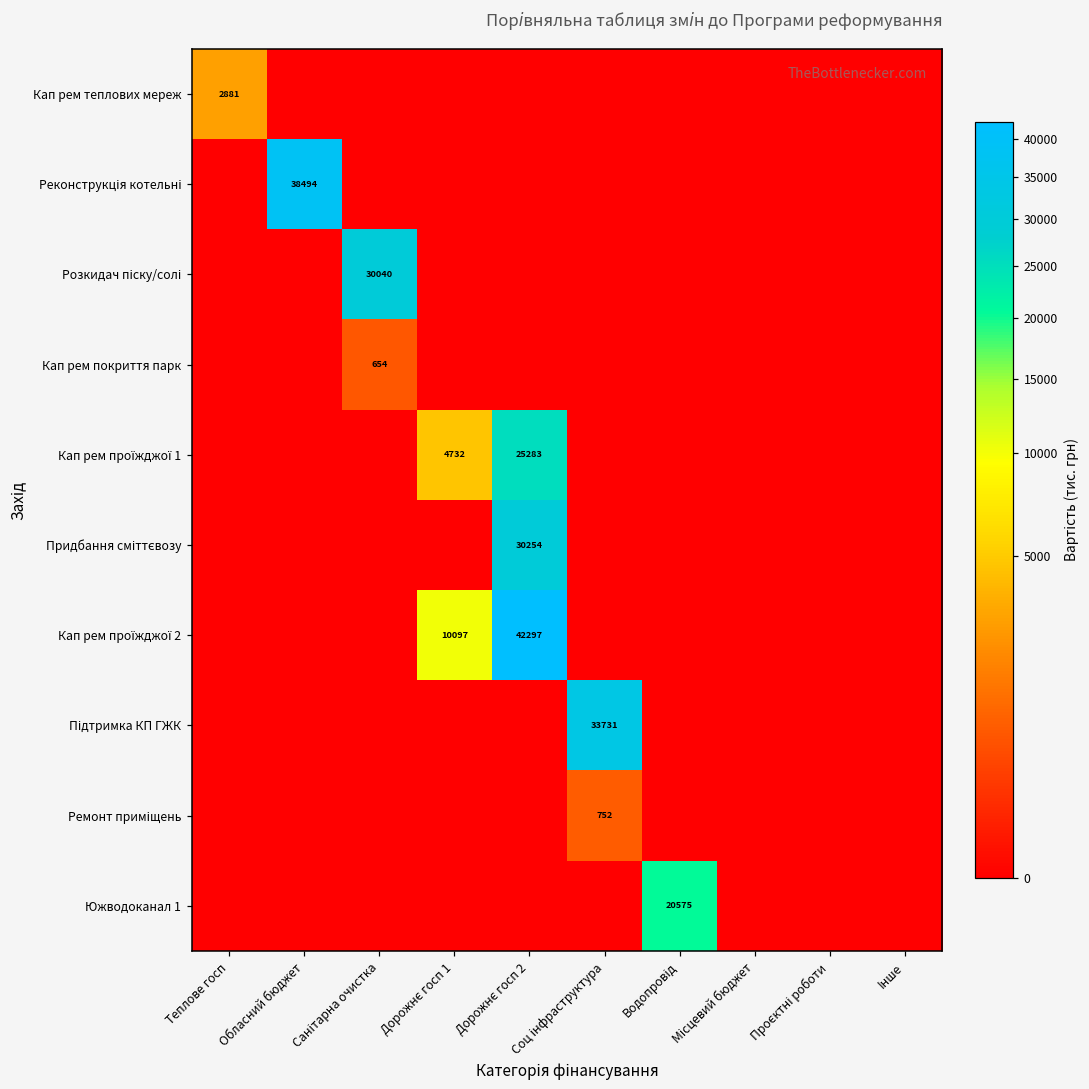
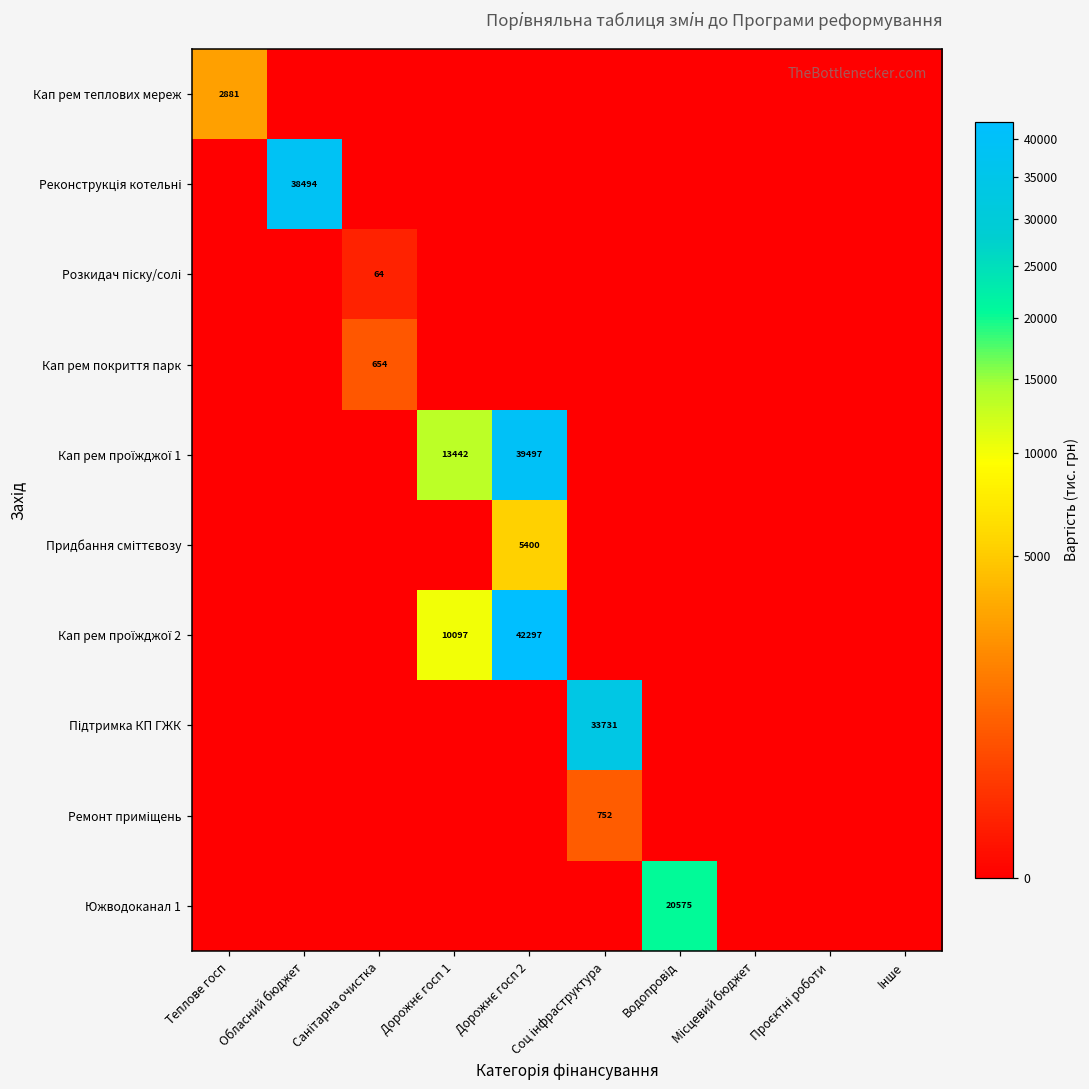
  {
    "Кап рем теплових мереж": {
      "Теплове госп": 2881
    },
    "Реконструкція котельні": {
      "Обласний бюджет": 38494
    },
    "Розкидач піску/солі": {
-     "Санітарна очистка": 30040
+     "Санітарна очистка": 64
    },
    "Кап рем покриття парк": {
      "Санітарна очистка": 654
    },
    "Кап рем проїжджої 1": {
-     "Дорожнє госп 1": 4732,
-     "Дорожнє госп 2": 25283
+     "Дорожнє госп 1": 13442,
+     "Дорожнє госп 2": 39497
    },
    "Придбання сміттєвозу": {
-     "Дорожнє госп 2": 30254
+     "Дорожнє госп 2": 5400
    },
    "Кап рем проїжджої 2": {
      "Дорожнє госп 1": 10097,
      "Дорожнє госп 2": 42297
    },
    "Підтримка КП ГЖК": {
      "Соц інфраструктура": 33731
    },
    "Ремонт приміщень": {
      "Соц інфраструктура": 752
    },
    "Южводоканал 1": {
      "Водопровід": 20575
    }
  }
